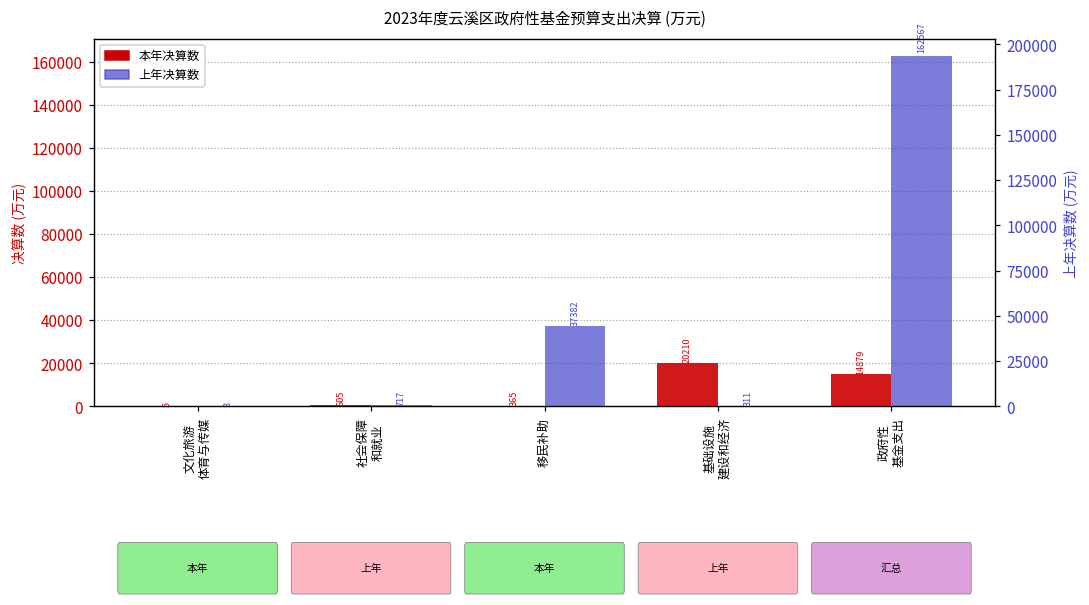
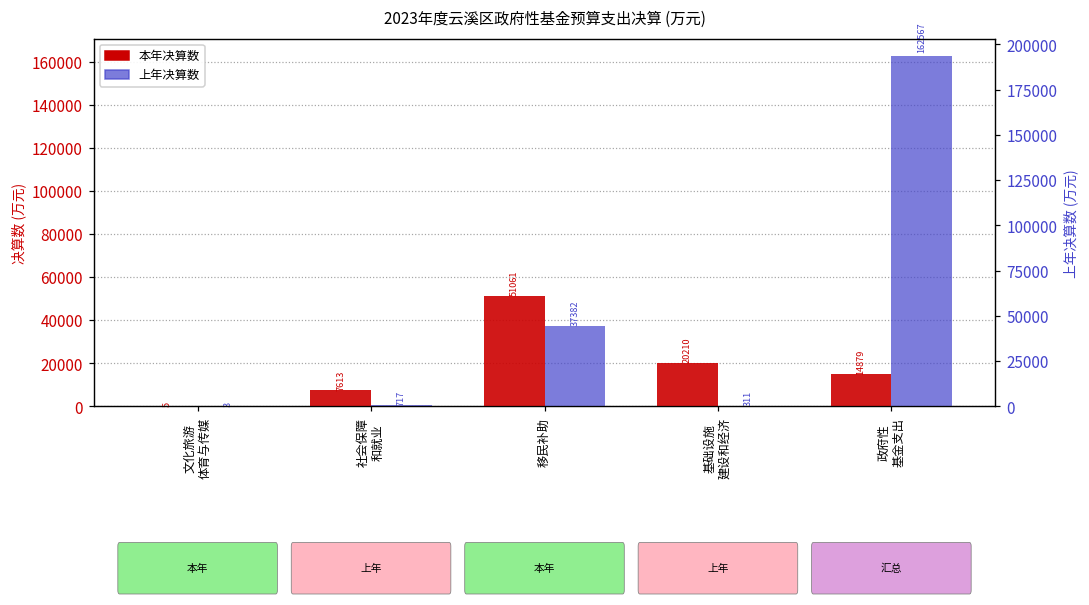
  {
    "本年决算数": {
      "文化旅游 体育与传媒": 5,
-     "社会保障 和就业": 605,
-     "移民补助": 365,
+     "社会保障 和就业": 7613,
+     "移民补助": 51061,
      "基础设施 建设和经济": 20210,
      "政府性 基金支出": 14879
    },
    "上年决算数": {
      "文化旅游 体育与传媒": 3,
      "社会保障 和就业": 717,
      "移民补助": 37382,
      "基础设施 建设和经济": 311,
      "政府性 基金支出": 162567
    }
  }
